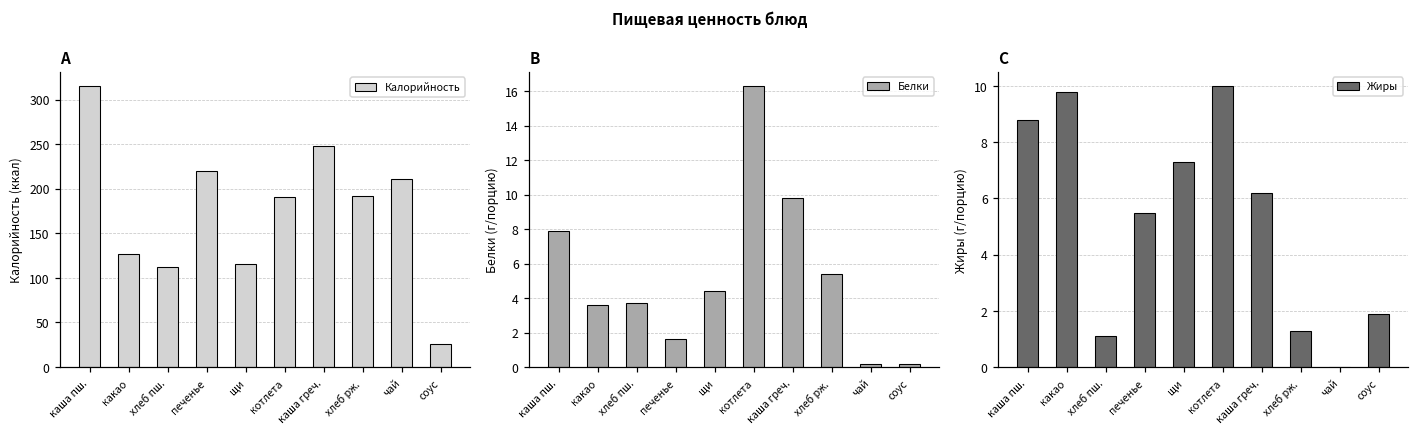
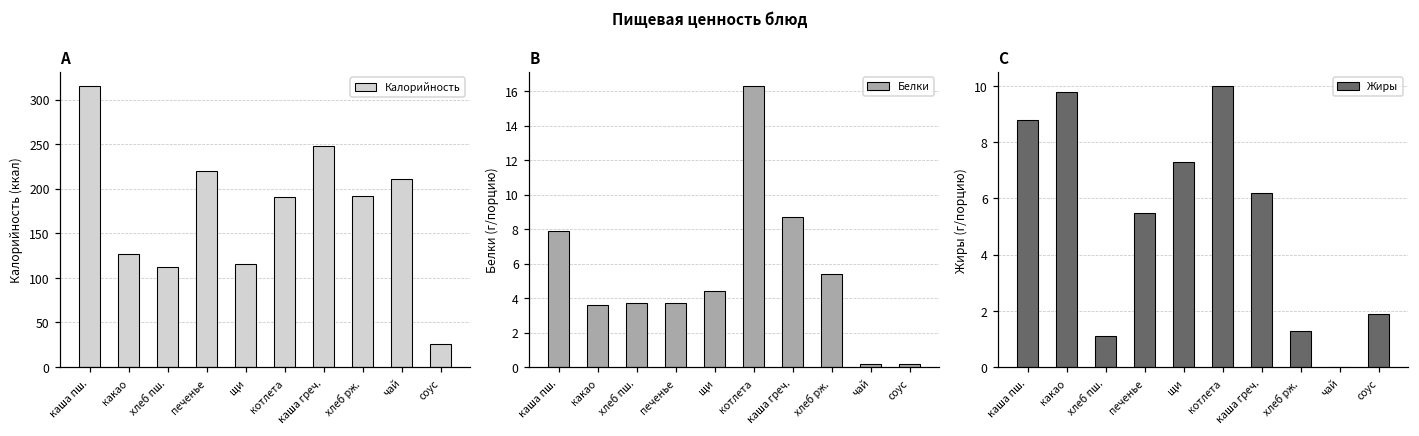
  {
    "A": {
      "каша пш.": 320,
      "какао": 130,
      "хлеб пш.": 110,
      "печенье": 220,
      "щи": 120,
      "котлета": 190,
      "каша греч.": 250,
      "хлеб рж.": 190,
      "чай": 210,
      "соус": 30
    },
    "B": {
      "каша пш.": 7.9,
      "какао": 3.6,
      "хлеб пш.": 3.7,
-     "печенье": 1.6,
+     "печенье": 3.7,
      "щи": 4.4,
      "котлета": 16.3,
-     "каша греч.": 9.8,
+     "каша греч.": 8.7,
      "хлеб рж.": 5.4,
      "чай": 0.2,
      "соус": 0.2
    },
    "C": {
      "каша пш.": 8.8,
      "какао": 9.8,
      "хлеб пш.": 1.1,
      "печенье": 5.5,
      "щи": 7.3,
      "котлета": 10.0,
      "каша греч.": 6.2,
      "хлеб рж.": 1.3,
      "чай": 0.0,
      "соус": 1.9
    }
  }
